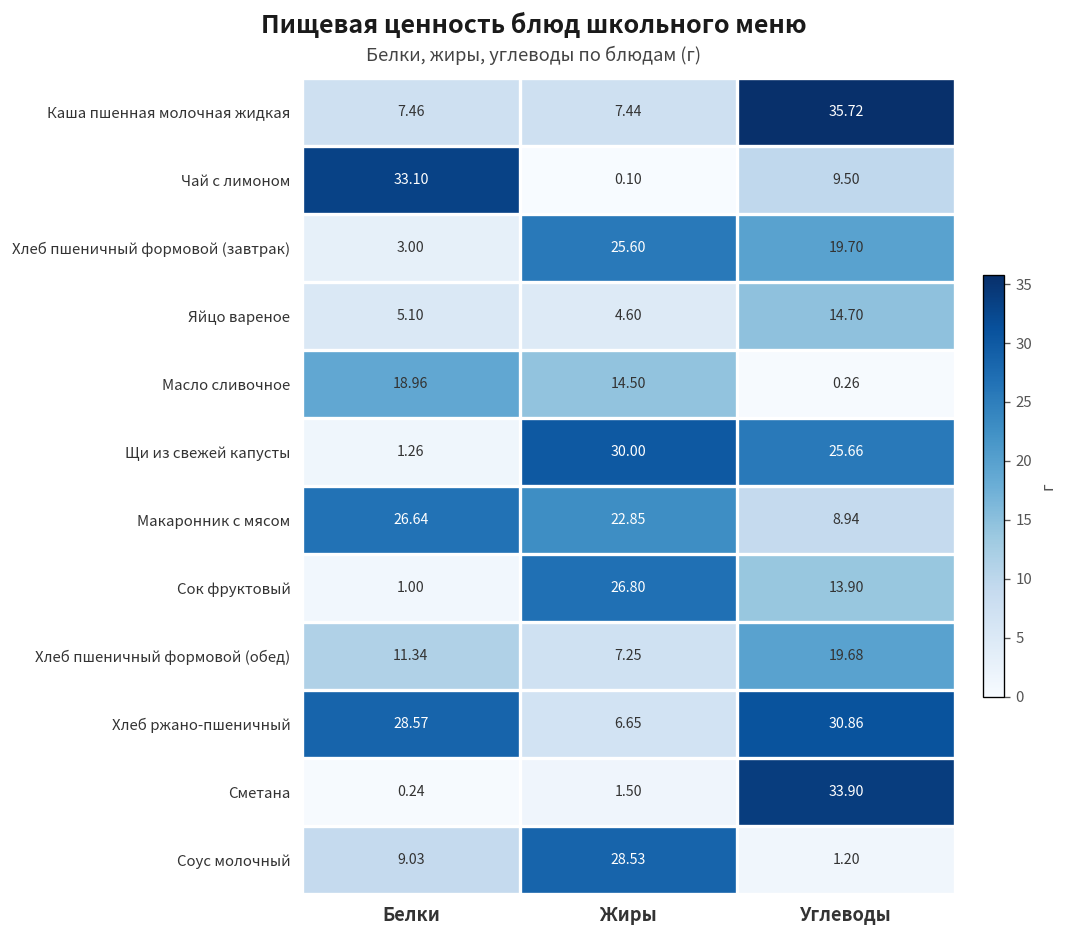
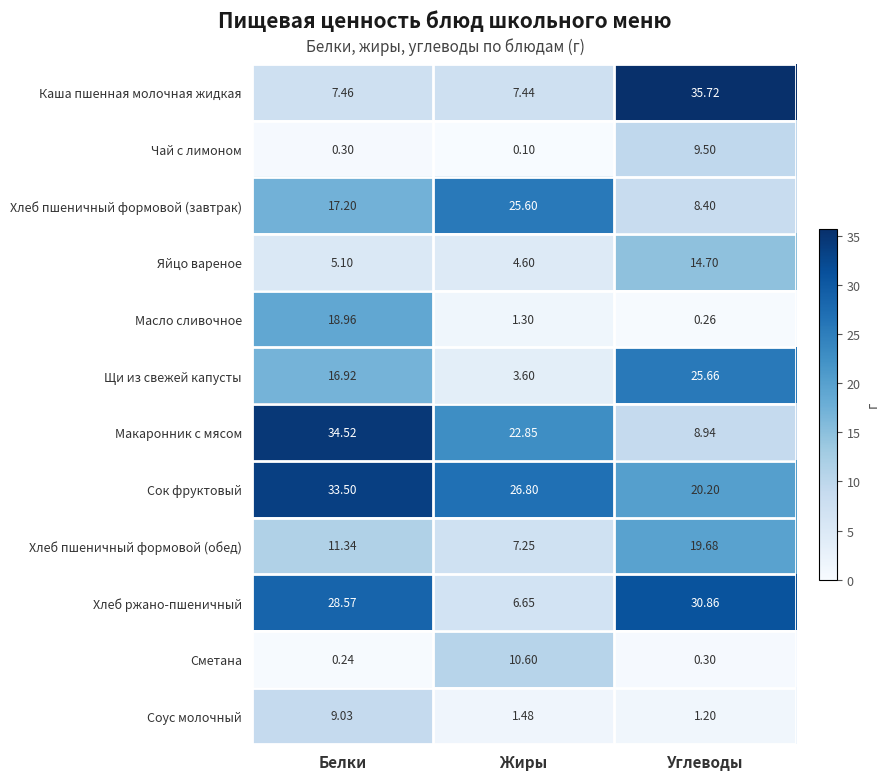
  {
    "Каша пшенная молочная жидкая": {
      "Белки": 7.46,
      "Жиры": 7.44,
      "Углеводы": 35.72
    },
    "Чай с лимоном": {
-     "Белки": 33.10,
+     "Белки": 0.30,
      "Жиры": 0.10,
      "Углеводы": 9.50
    },
    "Хлеб пшеничный формовой (завтрак)": {
-     "Белки": 3.00,
+     "Белки": 17.20,
      "Жиры": 25.60,
-     "Углеводы": 19.70
+     "Углеводы": 8.40
    },
    "Яйцо вареное": {
      "Белки": 5.10,
      "Жиры": 4.60,
      "Углеводы": 14.70
    },
    "Масло сливочное": {
      "Белки": 18.96,
-     "Жиры": 14.50,
+     "Жиры": 1.30,
      "Углеводы": 0.26
    },
    "Щи из свежей капусты": {
-     "Белки": 1.26,
-     "Жиры": 30.00,
+     "Белки": 16.92,
+     "Жиры": 3.60,
      "Углеводы": 25.66
    },
    "Макаронник с мясом": {
-     "Белки": 26.64,
+     "Белки": 34.52,
      "Жиры": 22.85,
      "Углеводы": 8.94
    },
    "Сок фруктовый": {
-     "Белки": 1.00,
+     "Белки": 33.50,
      "Жиры": 26.80,
-     "Углеводы": 13.90
+     "Углеводы": 20.20
    },
    "Хлеб пшеничный формовой (обед)": {
      "Белки": 11.34,
      "Жиры": 7.25,
      "Углеводы": 19.68
    },
    "Хлеб ржано-пшеничный": {
      "Белки": 28.57,
      "Жиры": 6.65,
      "Углеводы": 30.86
    },
    "Сметана": {
      "Белки": 0.24,
-     "Жиры": 1.50,
-     "Углеводы": 33.90
+     "Жиры": 10.60,
+     "Углеводы": 0.30
    },
    "Соус молочный": {
      "Белки": 9.03,
-     "Жиры": 28.53,
+     "Жиры": 1.48,
      "Углеводы": 1.20
    }
  }
